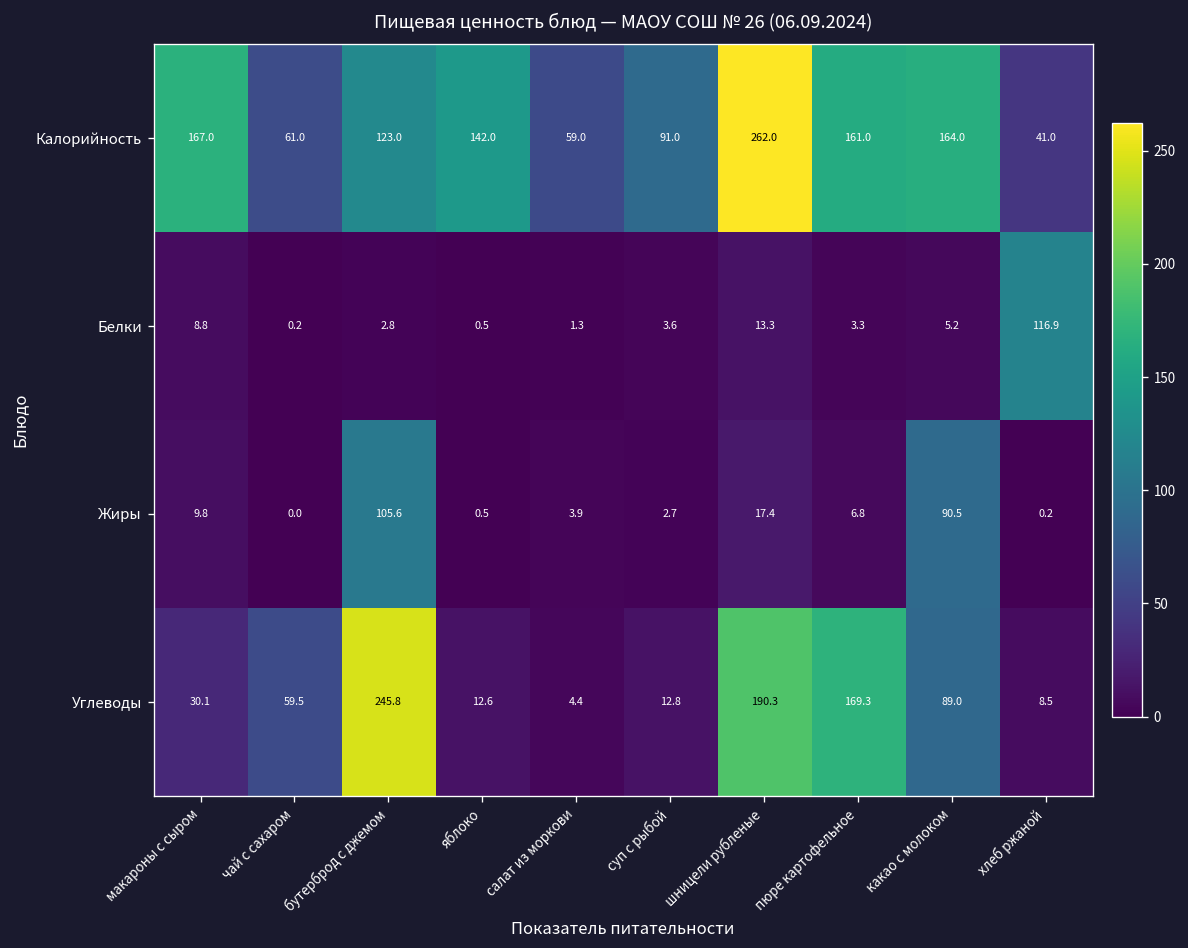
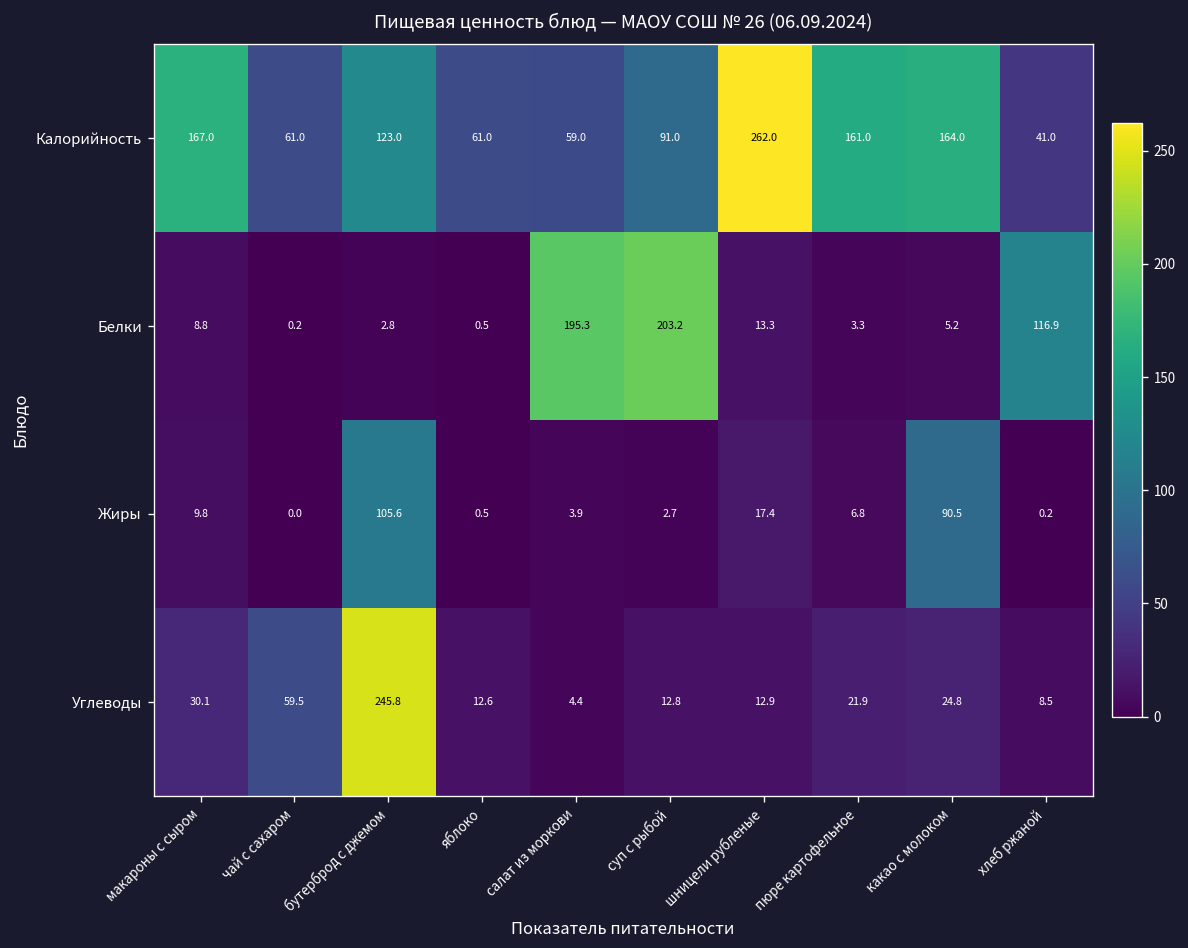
  {
    "Калорийность": {
      "макароны с сыром": 167.0,
      "чай с сахаром": 61.0,
      "бутерброд с джемом": 123.0,
-     "яблоко": 142.0,
+     "яблоко": 61.0,
      "салат из моркови": 59.0,
      "суп с рыбой": 91.0,
      "шницели рубленые": 262.0,
      "пюре картофельное": 161.0,
      "какао с молоком": 164.0,
      "хлеб ржаной": 41.0
    },
    "Белки": {
      "макароны с сыром": 8.8,
      "чай с сахаром": 0.2,
      "бутерброд с джемом": 2.8,
      "яблоко": 0.5,
-     "салат из моркови": 1.3,
-     "суп с рыбой": 3.6,
+     "салат из моркови": 195.3,
+     "суп с рыбой": 203.2,
      "шницели рубленые": 13.3,
      "пюре картофельное": 3.3,
      "какао с молоком": 5.2,
      "хлеб ржаной": 116.9
    },
    "Жиры": {
      "макароны с сыром": 9.8,
      "чай с сахаром": 0.0,
      "бутерброд с джемом": 105.6,
      "яблоко": 0.5,
      "салат из моркови": 3.9,
      "суп с рыбой": 2.7,
      "шницели рубленые": 17.4,
      "пюре картофельное": 6.8,
      "какао с молоком": 90.5,
      "хлеб ржаной": 0.2
    },
    "Углеводы": {
      "макароны с сыром": 30.1,
      "чай с сахаром": 59.5,
      "бутерброд с джемом": 245.8,
      "яблоко": 12.6,
      "салат из моркови": 4.4,
      "суп с рыбой": 12.8,
-     "шницели рубленые": 190.3,
-     "пюре картофельное": 169.3,
-     "какао с молоком": 89.0,
+     "шницели рубленые": 12.9,
+     "пюре картофельное": 21.9,
+     "какао с молоком": 24.8,
      "хлеб ржаной": 8.5
    }
  }
